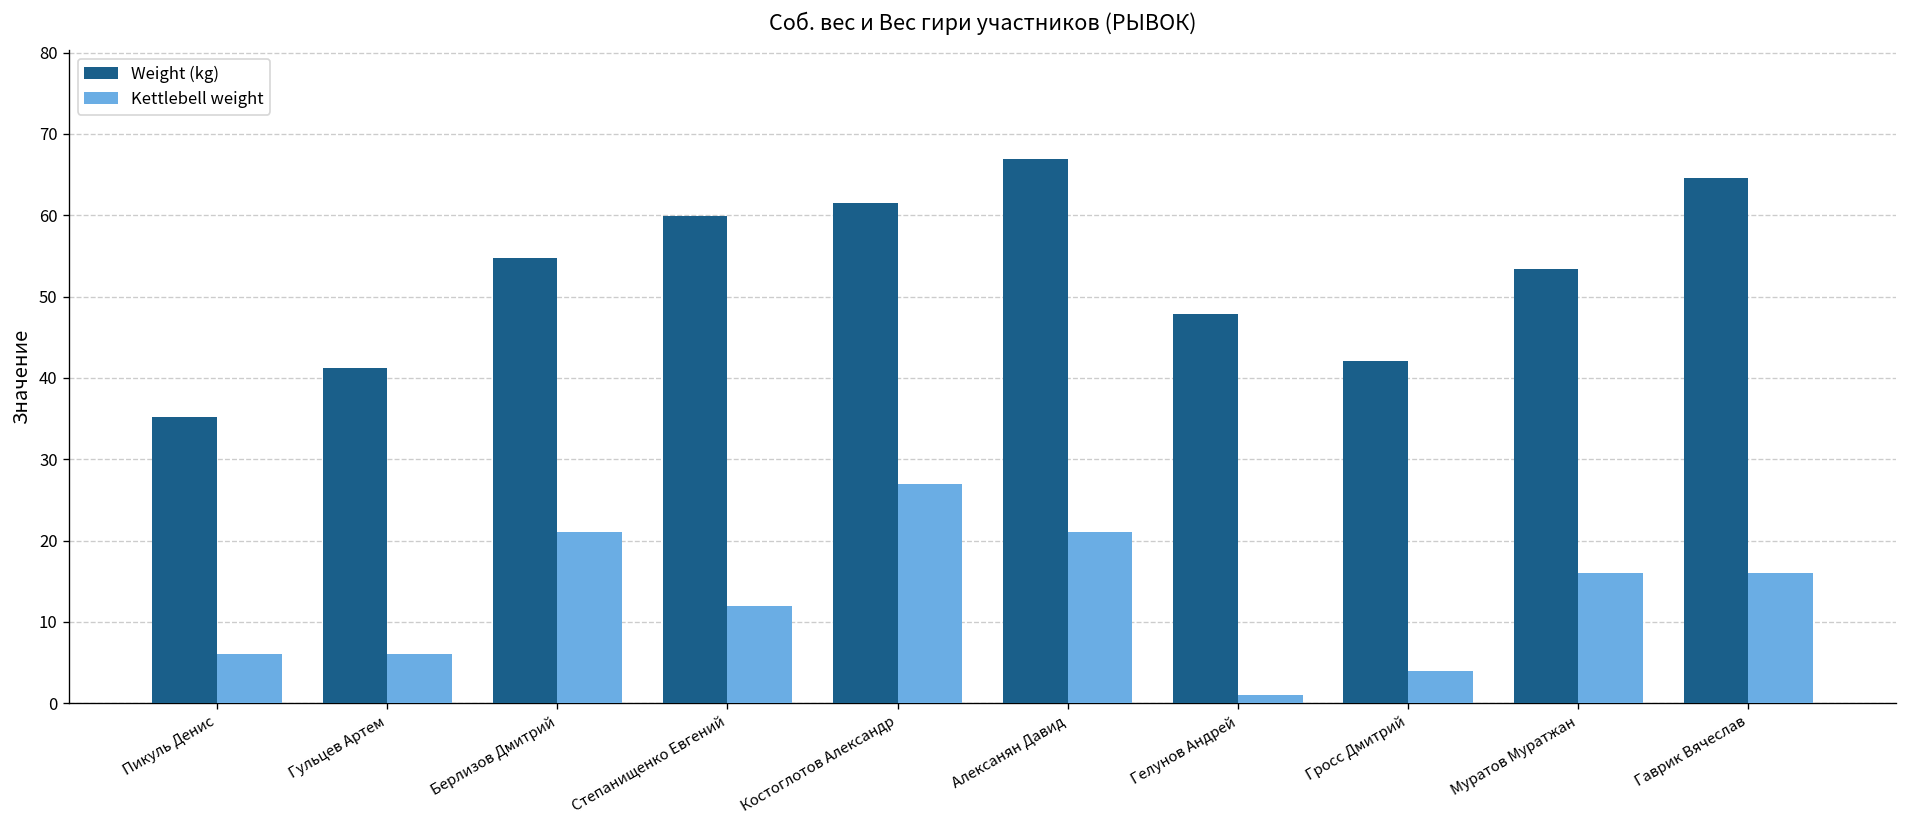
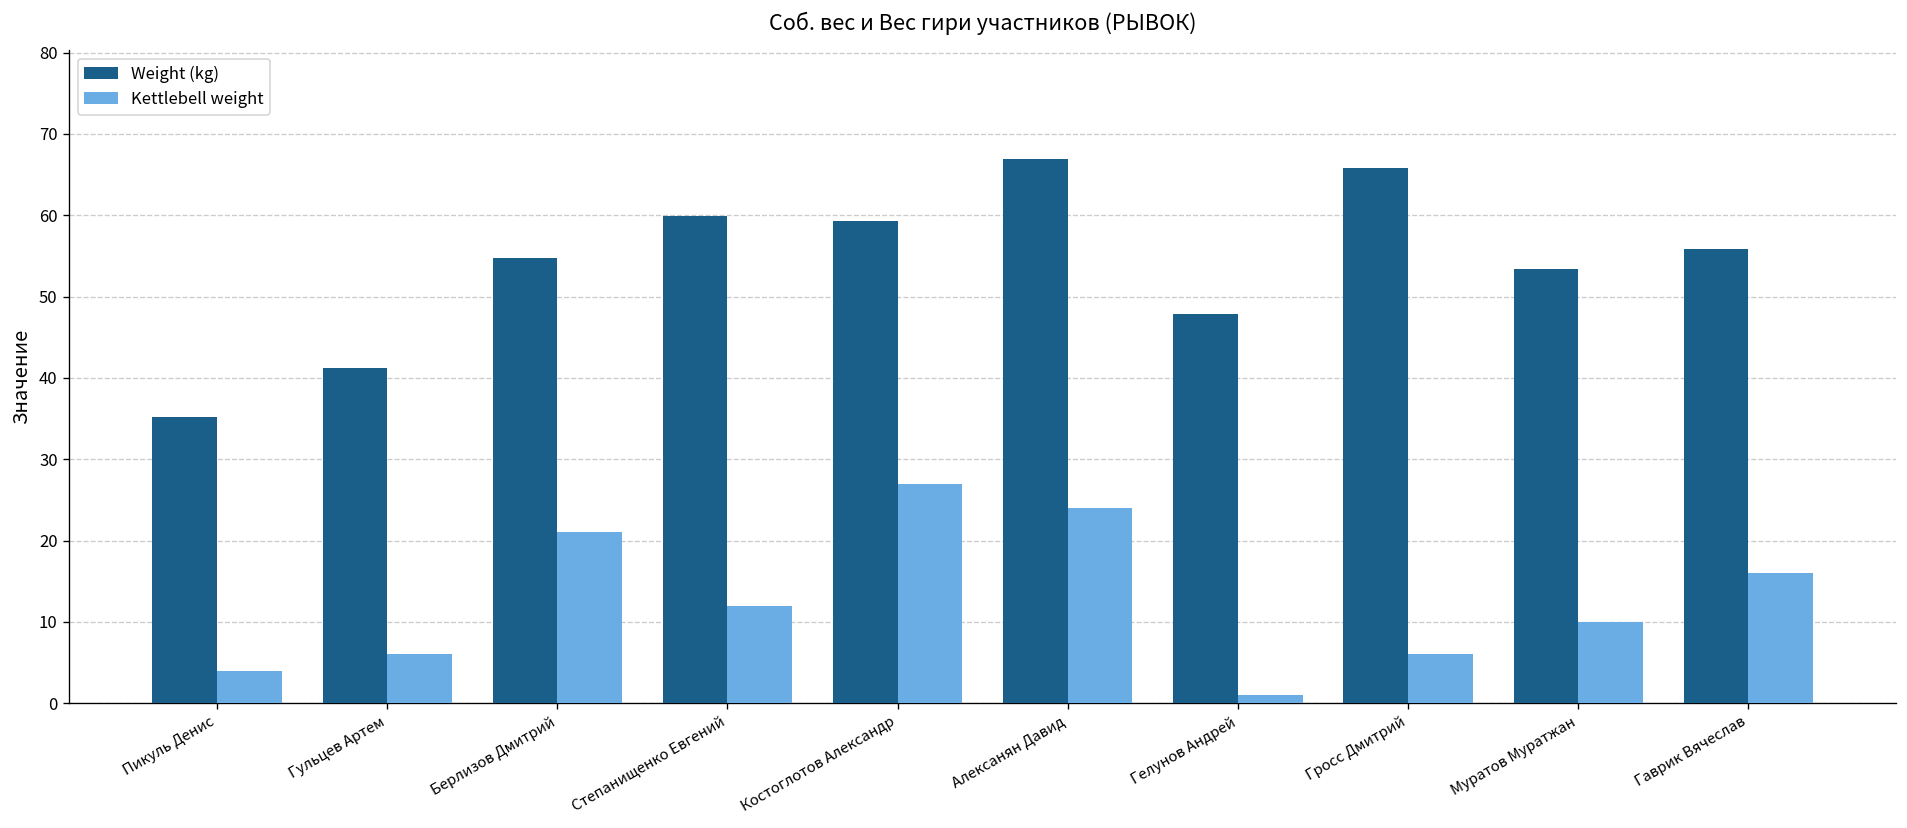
  {
    "Weight (kg)": {
      "Пикуль Денис": 35,
      "Гульцев Артем": 41,
      "Берлизов Дмитрий": 55,
      "Степанищенко Евгений": 60,
-     "Костоглотов Александр": 62,
+     "Костоглотов Александр": 59,
      "Алексанян Давид": 67,
      "Гелунов Андрей": 48,
-     "Гросс Дмитрий": 42,
+     "Гросс Дмитрий": 66,
      "Муратов Муратжан": 53,
-     "Гаврик Вячеслав": 65
+     "Гаврик Вячеслав": 56
    },
    "Kettlebell weight": {
-     "Пикуль Денис": 6,
+     "Пикуль Денис": 4,
      "Гульцев Артем": 6,
      "Берлизов Дмитрий": 21,
      "Степанищенко Евгений": 12,
      "Костоглотов Александр": 27,
-     "Алексанян Давид": 21,
+     "Алексанян Давид": 24,
      "Гелунов Андрей": 1,
-     "Гросс Дмитрий": 4,
-     "Муратов Муратжан": 16,
+     "Гросс Дмитрий": 6,
+     "Муратов Муратжан": 10,
      "Гаврик Вячеслав": 16
    }
  }
